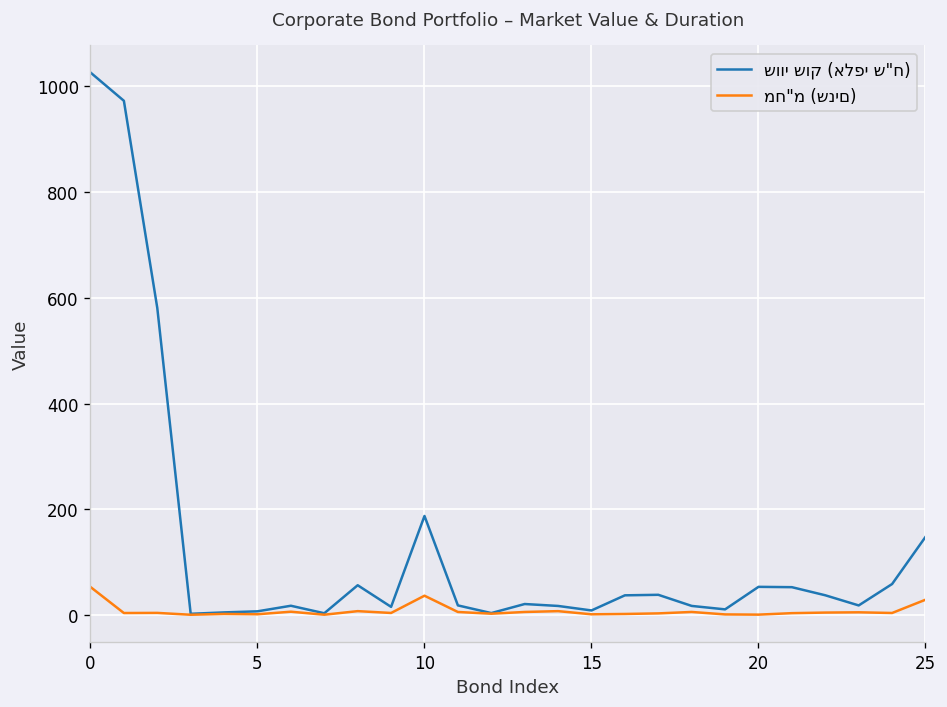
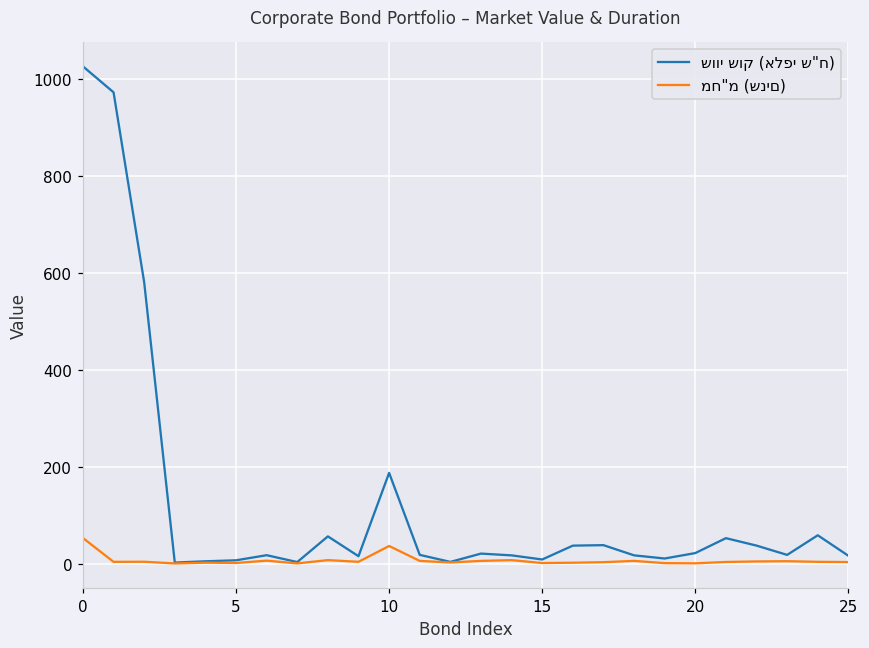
  {
    "שווי שוק (אלפי ש\"ח)": {
      "0": 1030,
      "10": 190,
      "15": 10,
-     "20": 50,
-     "25": 150
+     "20": 20,
+     "25": 20
    },
    "מח\"מ (שנים)": {
      "0": 50,
      "10": 40,
      "15": 0,
      "20": 0,
-     "25": 30
+     "25": 0
    }
  }
